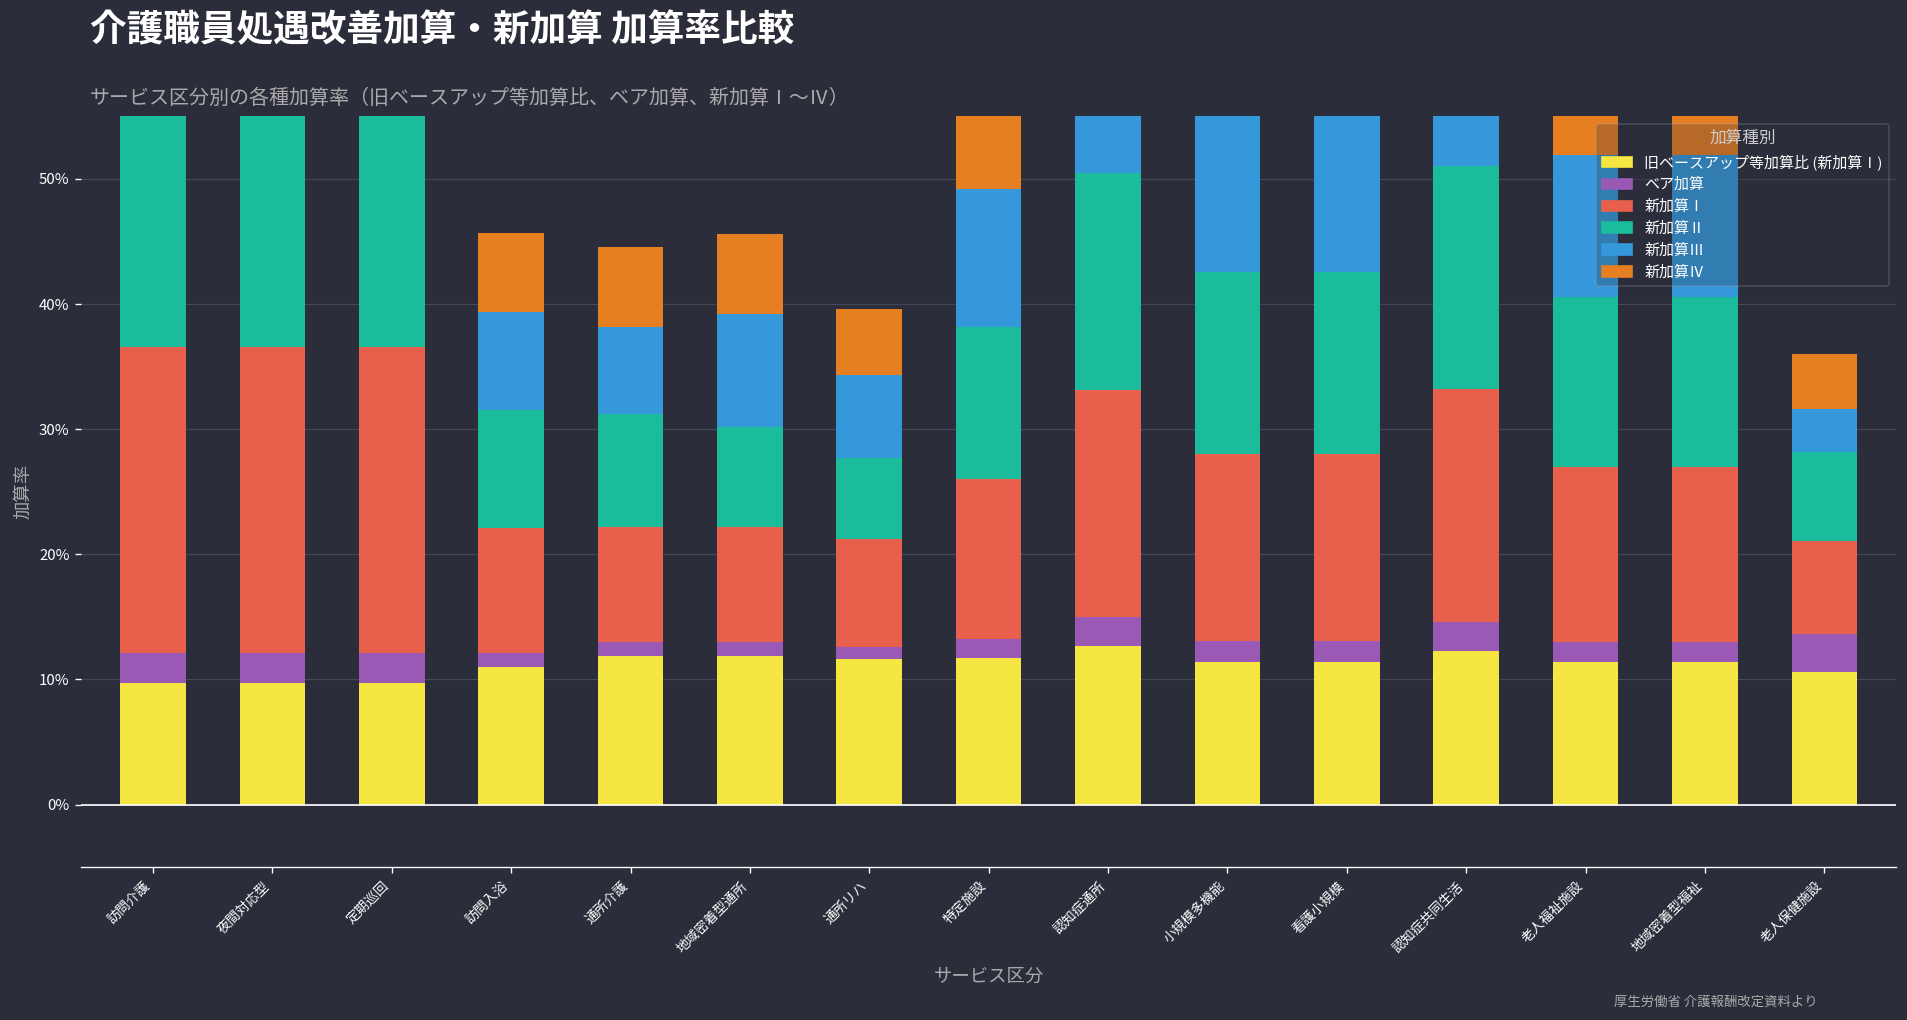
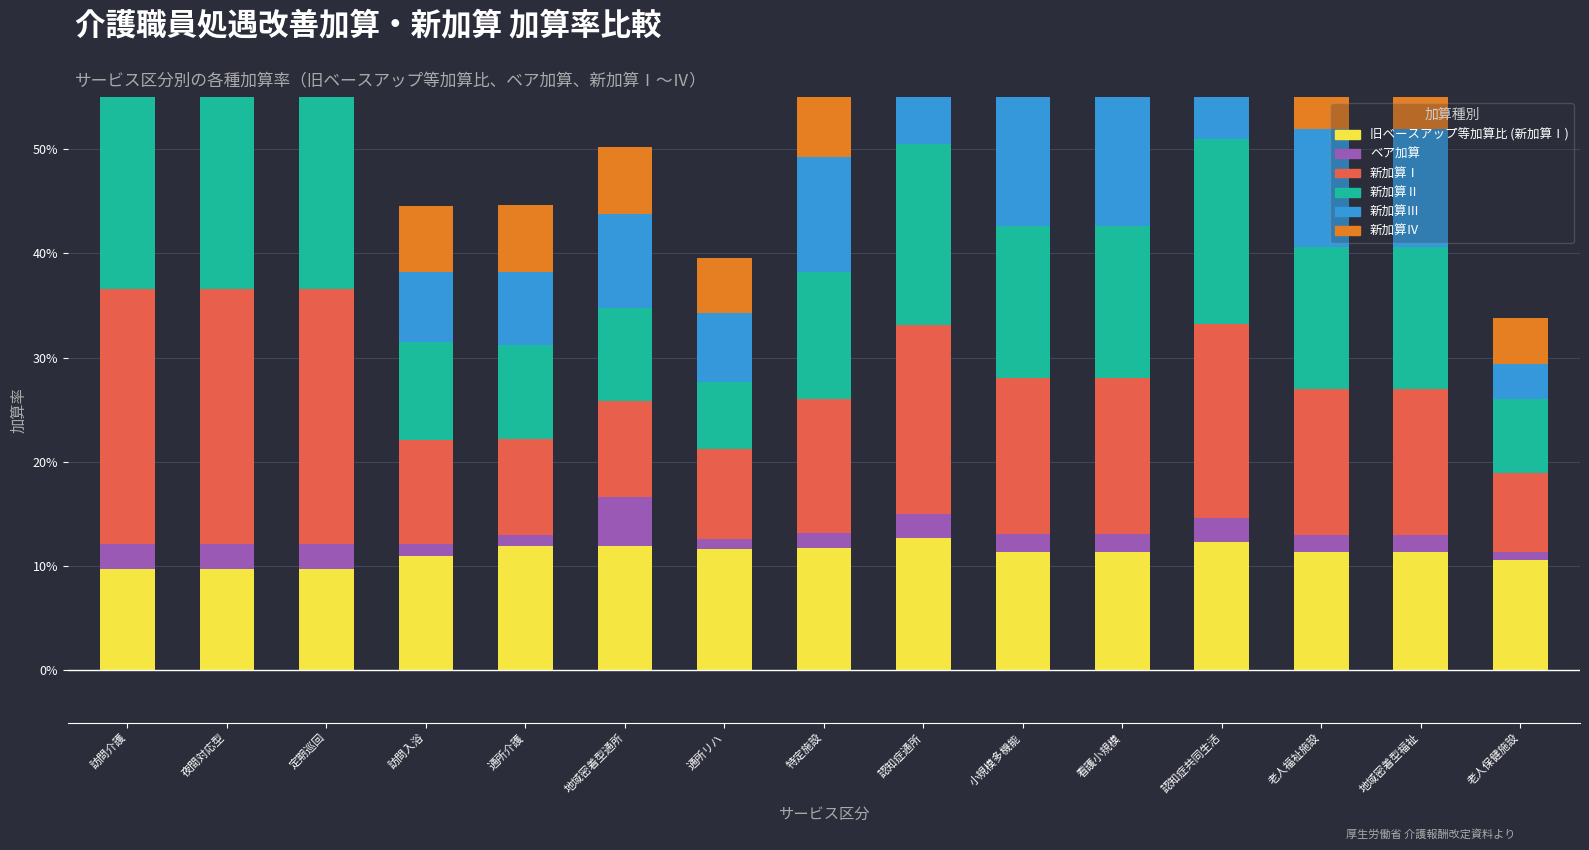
  {
    "ベア加算": {
      "訪問介護": "2.4%",
      "夜間対応型": "2.4%",
      "定期巡回": "2.4%",
      "訪問入浴": "1.1%",
      "通所介護": "1.1%",
-     "地域密着型通所": "1.1%",
+     "地域密着型通所": "4.7%",
      "通所リハ": "1.0%",
      "特定施設": "1.5%",
      "認知症通所": "2.3%",
      "小規模多機能": "1.7%",
      "看護小規模": "1.7%",
      "認知症共同生活": "2.3%",
      "老人福祉施設": "1.6%",
      "地域密着型福祉": "1.6%",
-     "老人保健施設": "3.0%"
+     "老人保健施設": "0.8%"
    },
    "新加算Ⅱ": {
      "訪問入浴": "9.4%",
      "通所介護": "9.0%",
-     "地域密着型通所": "8.0%",
+     "地域密着型通所": "9.0%",
      "通所リハ": "6.5%",
      "特定施設": "12.2%",
      "認知症通所": "17.4%",
      "小規模多機能": "14.6%",
      "看護小規模": "14.6%",
      "認知症共同生活": "17.8%",
      "老人福祉施設": "13.6%",
      "地域密着型福祉": "13.6%",
      "老人保健施設": "7.1%"
    },
    "新加算Ⅲ": {
-     "訪問入浴": "7.9%",
+     "訪問入浴": "6.7%",
      "通所介護": "7.0%",
      "地域密着型通所": "9.0%",
      "通所リハ": "6.6%",
      "特定施設": "11.0%",
      "老人福祉施設": "11.3%",
      "老人保健施設": "3.4%"
    }
  }
